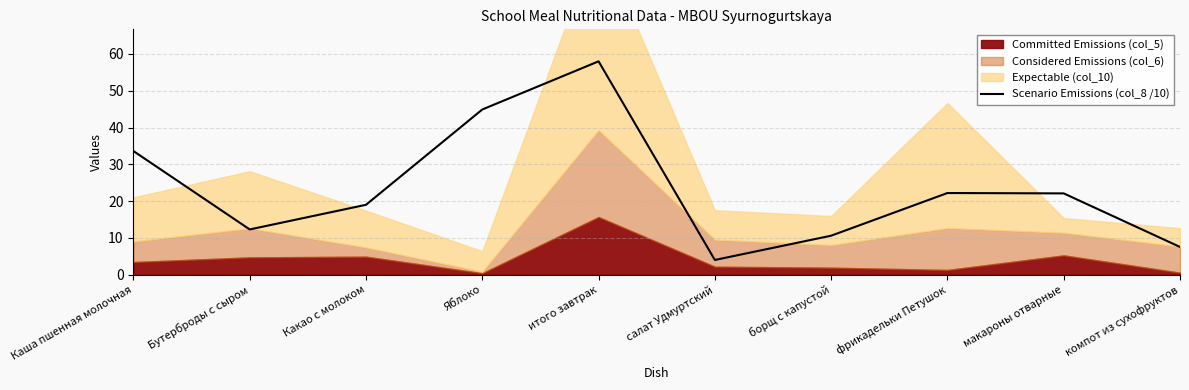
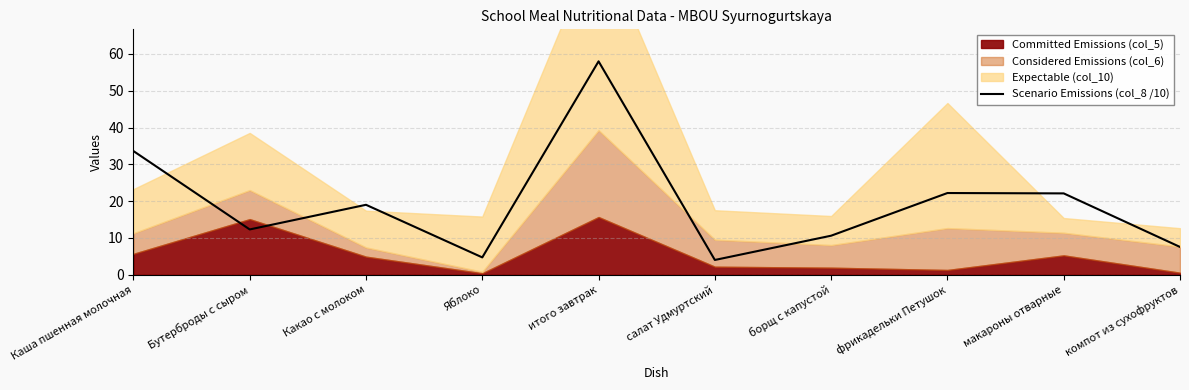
  {
    "Committed Emissions (col_5)": {
-     "Каша пшенная молочная": 3,
-     "Бутерброды с сыром": 5,
+     "Каша пшенная молочная": 6,
+     "Бутерброды с сыром": 15,
      "Какао с молоком": 5,
      "итого завтрак": 16,
      "салат Удмуртский": 2,
      "борщ с капустой": 2,
      "фрикадельки Петушок": 1,
      "макароны отварные": 5
    },
    "Scenario Emissions (col_8 /10)": {
      "Каша пшенная молочная": 34,
      "Какао с молоком": 19,
-     "Яблоко": 45,
+     "Яблоко": 5,
      "итого завтрак": 58,
      "салат Удмуртский": 4,
      "борщ с капустой": 11,
      "фрикадельки Петушок": 22,
      "макароны отварные": 22
    },
    "Considered Emissions (col_6)": {
      "Каша пшенная молочная": 6,
      "Какао с молоком": 3,
      "итого завтрак": 24,
      "салат Удмуртский": 7,
      "борщ с капустой": 6,
      "фрикадельки Петушок": 11,
      "макароны отварные": 6
    },
    "Expectable (col_10)": {
      "Каша пшенная молочная": 12,
      "Бутерброды с сыром": 16,
      "Какао с молоком": 10,
-     "Яблоко": 6,
+     "Яблоко": 15,
      "салат Удмуртский": 8,
      "борщ с капустой": 8,
      "фрикадельки Петушок": 34,
      "макароны отварные": 4,
      "компот из сухофруктов": 5
    }
  }
